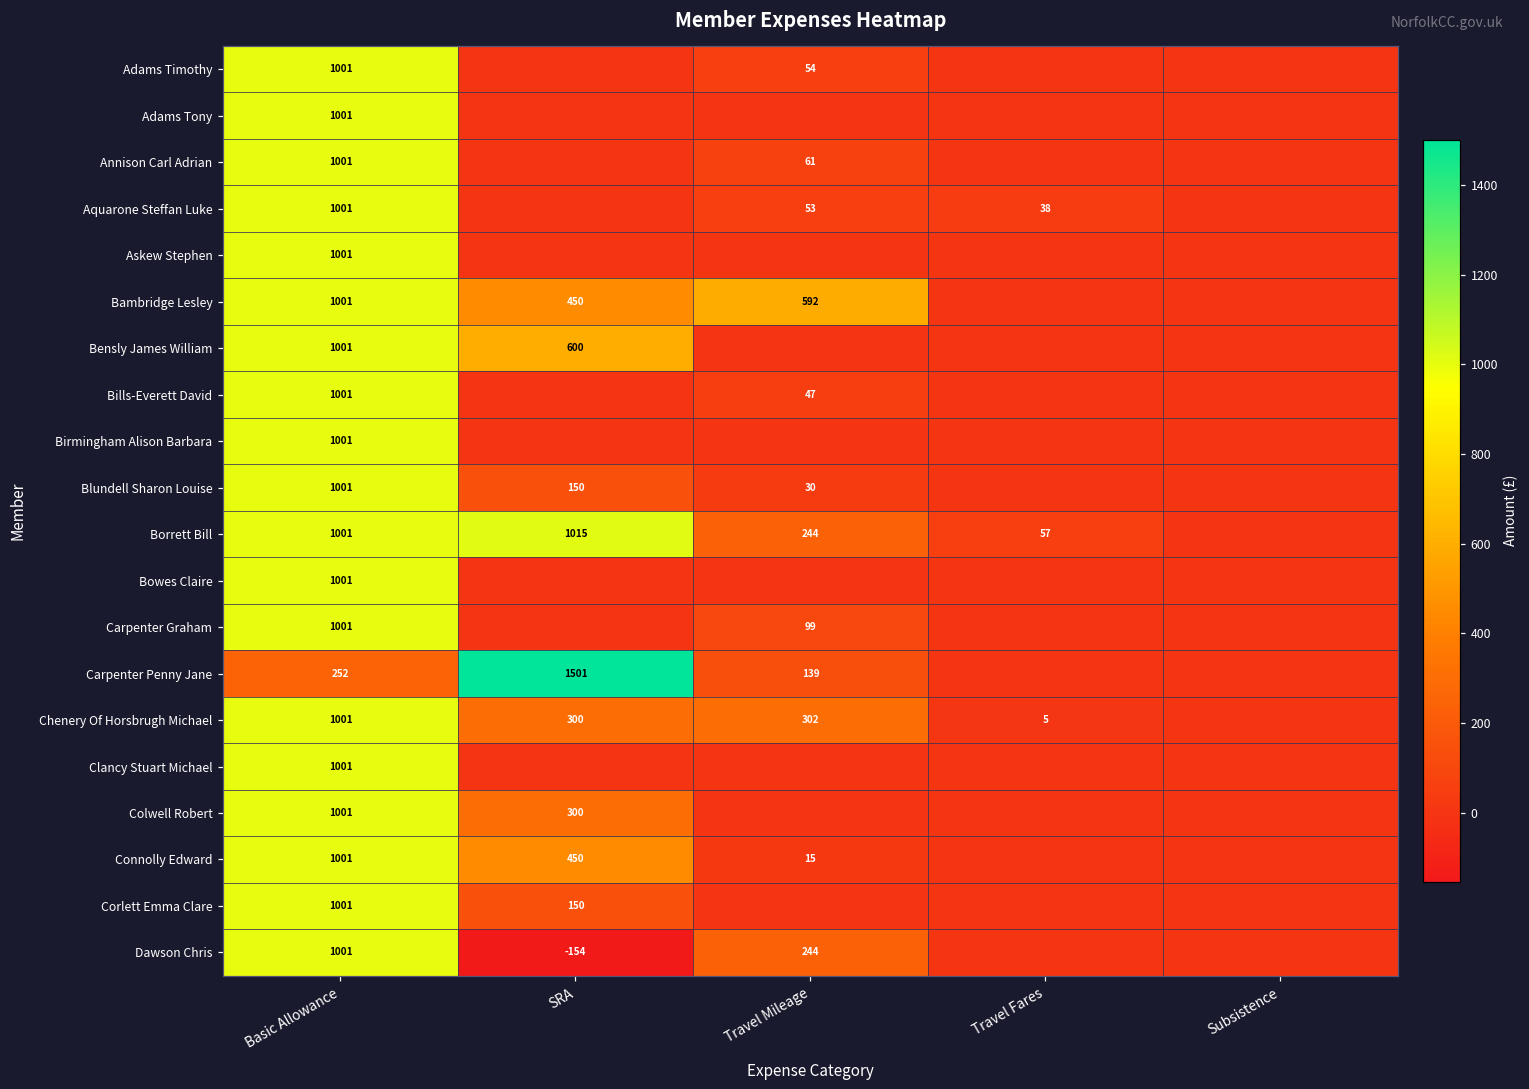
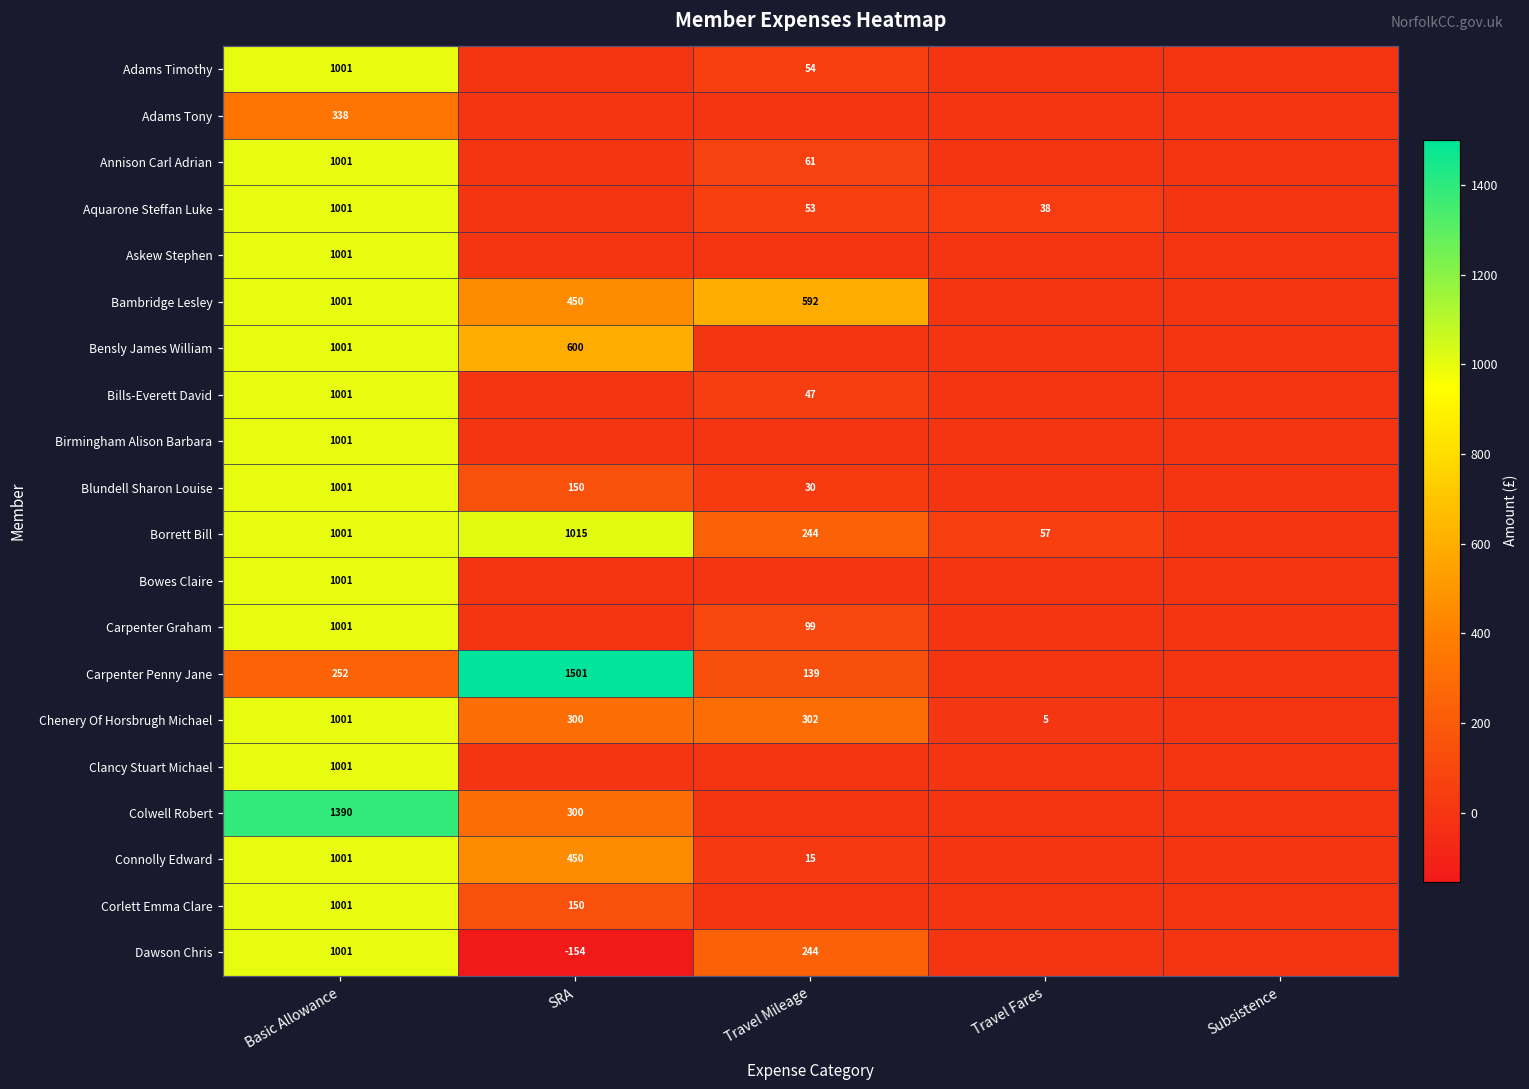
  {
    "Adams Timothy": {
      "Basic Allowance": 1001,
      "Travel Mileage": 54
    },
    "Adams Tony": {
-     "Basic Allowance": 1001
+     "Basic Allowance": 338
    },
    "Annison Carl Adrian": {
      "Basic Allowance": 1001,
      "Travel Mileage": 61
    },
    "Aquarone Steffan Luke": {
      "Basic Allowance": 1001,
      "Travel Mileage": 53,
      "Travel Fares": 38
    },
    "Askew Stephen": {
      "Basic Allowance": 1001
    },
    "Bambridge Lesley": {
      "Basic Allowance": 1001,
      "SRA": 450,
      "Travel Mileage": 592
    },
    "Bensly James William": {
      "Basic Allowance": 1001,
      "SRA": 600
    },
    "Bills-Everett David": {
      "Basic Allowance": 1001,
      "Travel Mileage": 47
    },
    "Birmingham Alison Barbara": {
      "Basic Allowance": 1001
    },
    "Blundell Sharon Louise": {
      "Basic Allowance": 1001,
      "SRA": 150,
      "Travel Mileage": 30
    },
    "Borrett Bill": {
      "Basic Allowance": 1001,
      "SRA": 1015,
      "Travel Mileage": 244,
      "Travel Fares": 57
    },
    "Bowes Claire": {
      "Basic Allowance": 1001
    },
    "Carpenter Graham": {
      "Basic Allowance": 1001,
      "Travel Mileage": 99
    },
    "Carpenter Penny Jane": {
      "Basic Allowance": 252,
      "SRA": 1501,
      "Travel Mileage": 139
    },
    "Chenery Of Horsbrugh Michael": {
      "Basic Allowance": 1001,
      "SRA": 300,
      "Travel Mileage": 302,
      "Travel Fares": 5
    },
    "Clancy Stuart Michael": {
      "Basic Allowance": 1001
    },
    "Colwell Robert": {
-     "Basic Allowance": 1001,
+     "Basic Allowance": 1390,
      "SRA": 300
    },
    "Connolly Edward": {
      "Basic Allowance": 1001,
      "SRA": 450,
      "Travel Mileage": 15
    },
    "Corlett Emma Clare": {
      "Basic Allowance": 1001,
      "SRA": 150
    },
    "Dawson Chris": {
      "Basic Allowance": 1001,
      "SRA": -154,
      "Travel Mileage": 244
    }
  }
